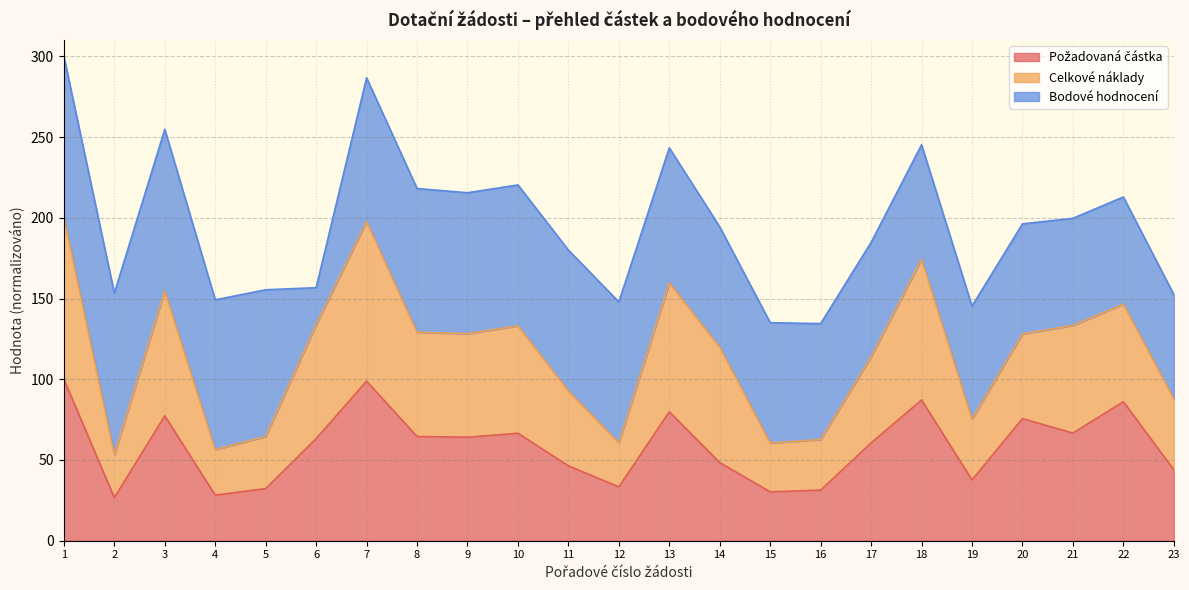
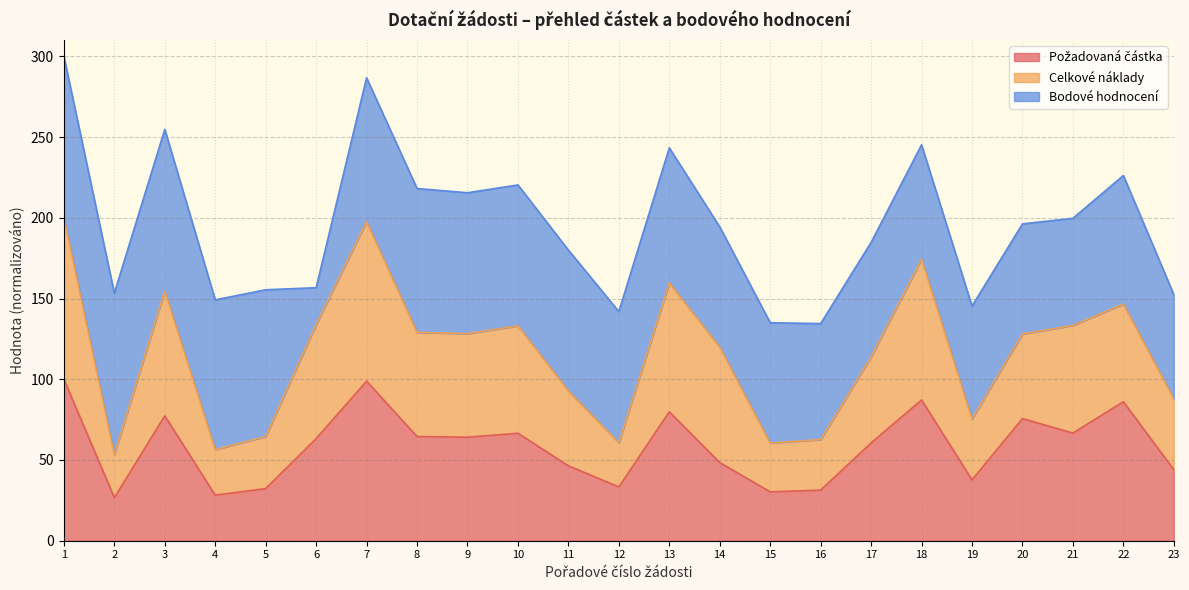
  {
    "Požadovaná částka": {
      "1": 100,
      "2": 27,
      "3": 77,
      "4": 28,
      "5": 32,
      "6": 63,
      "7": 99,
      "8": 65,
      "9": 64,
      "10": 67,
      "11": 46,
      "12": 33,
      "13": 80,
      "14": 48,
      "15": 30,
      "16": 31,
      "17": 61,
      "18": 87,
      "19": 38,
      "20": 76,
      "21": 67,
      "22": 86,
      "23": 44
    },
    "Celkové náklady": {
      "1": 100,
      "2": 27,
      "3": 77,
      "4": 28,
      "5": 32,
      "6": 71,
      "7": 99,
      "8": 65,
      "9": 64,
      "10": 67,
      "11": 46,
      "12": 27,
      "13": 80,
      "14": 71,
      "15": 30,
      "16": 31,
      "17": 53,
      "18": 87,
      "19": 38,
      "20": 52,
      "21": 67,
      "22": 61,
      "23": 44
    },
    "Bodové hodnocení": {
      "1": 100,
      "2": 100,
      "3": 100,
      "4": 93,
      "5": 91,
      "6": 23,
      "7": 89,
      "8": 89,
      "9": 87,
      "10": 87,
      "11": 87,
-     "12": 87,
+     "12": 81,
      "13": 84,
      "14": 75,
      "15": 75,
      "16": 72,
      "17": 71,
      "18": 71,
      "19": 70,
      "20": 68,
      "21": 66,
-     "22": 66,
+     "22": 80,
      "23": 65
    }
  }
